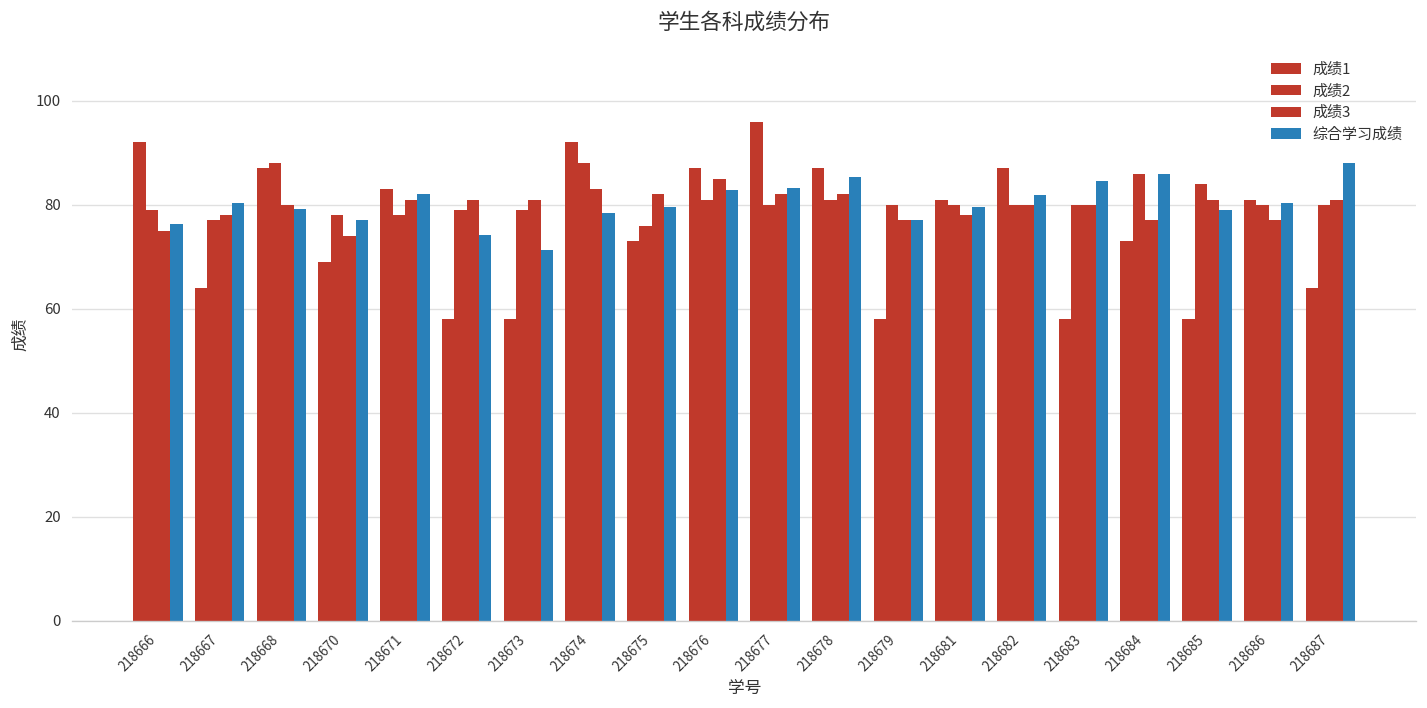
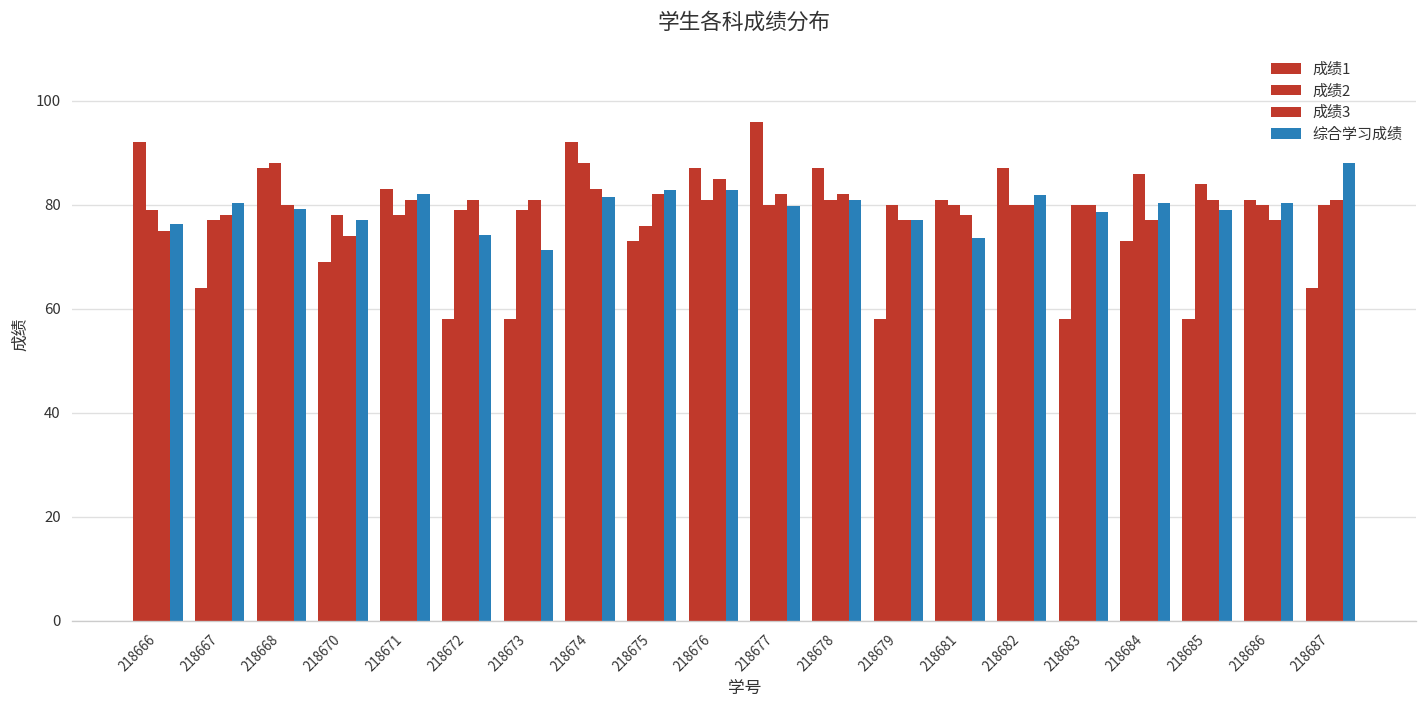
  {
    "综合学习成绩": {
      "218666": 76,
      "218667": 80,
      "218668": 79,
      "218670": 77,
      "218671": 82,
      "218672": 74,
      "218673": 71,
-     "218674": 78,
-     "218675": 80,
+     "218674": 82,
+     "218675": 83,
      "218676": 83,
-     "218677": 83,
-     "218678": 85,
+     "218677": 80,
+     "218678": 81,
      "218679": 77,
-     "218681": 80,
+     "218681": 74,
      "218682": 82,
-     "218683": 84,
-     "218684": 86,
+     "218683": 79,
+     "218684": 80,
      "218685": 79,
      "218686": 80,
      "218687": 88
    }
  }
